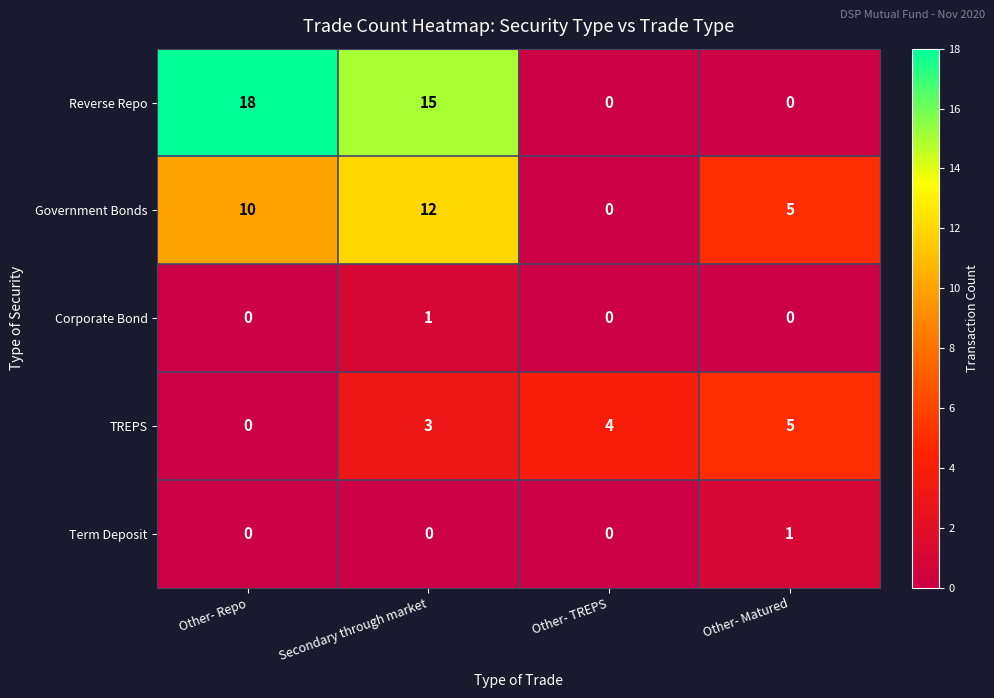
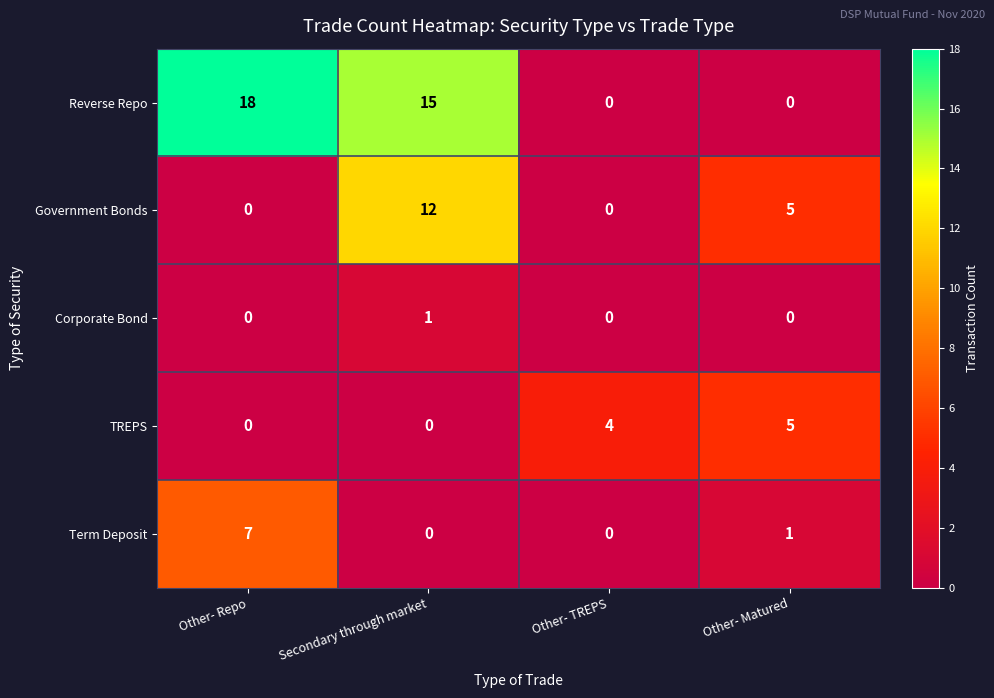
  {
    "Reverse Repo": {
      "Other- Repo": 18,
      "Secondary through market": 15,
      "Other- TREPS": 0,
      "Other- Matured": 0
    },
    "Government Bonds": {
-     "Other- Repo": 10,
+     "Other- Repo": 0,
      "Secondary through market": 12,
      "Other- TREPS": 0,
      "Other- Matured": 5
    },
    "Corporate Bond": {
      "Other- Repo": 0,
      "Secondary through market": 1,
      "Other- TREPS": 0,
      "Other- Matured": 0
    },
    "TREPS": {
      "Other- Repo": 0,
-     "Secondary through market": 3,
+     "Secondary through market": 0,
      "Other- TREPS": 4,
      "Other- Matured": 5
    },
    "Term Deposit": {
-     "Other- Repo": 0,
+     "Other- Repo": 7,
      "Secondary through market": 0,
      "Other- TREPS": 0,
      "Other- Matured": 1
    }
  }
